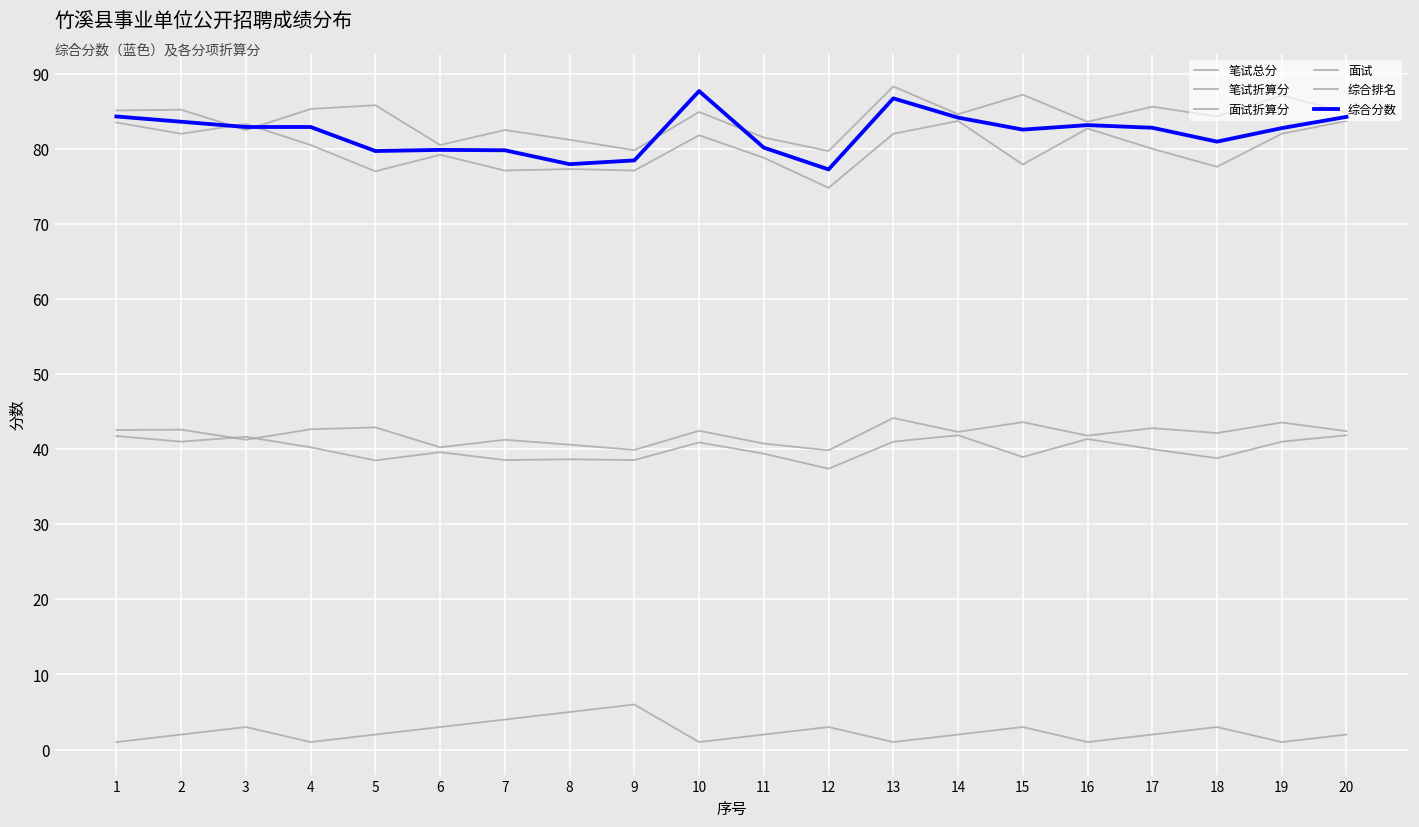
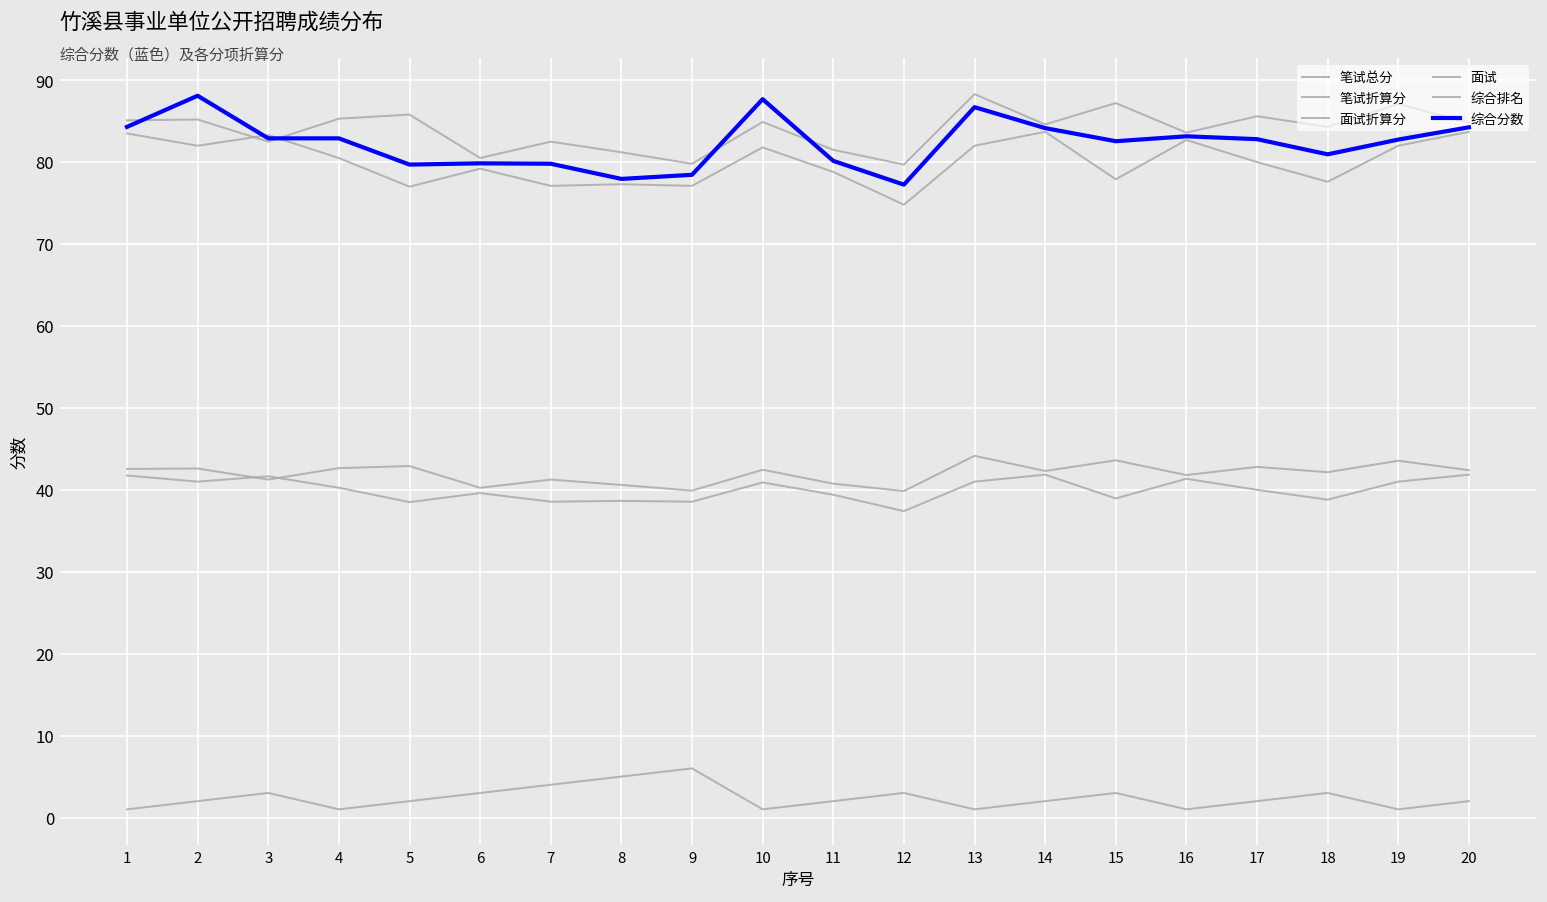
  {
    "综合分数": {
      "1": 84,
-     "2": 84,
+     "2": 88,
      "3": 83,
      "4": 83,
      "5": 80,
      "6": 80,
      "7": 80,
      "8": 78,
      "9": 78,
      "10": 88,
      "11": 80,
      "12": 77,
      "13": 87,
      "14": 84,
      "15": 83,
      "16": 83,
      "17": 83,
      "18": 81,
      "19": 83,
      "20": 84
    }
  }
